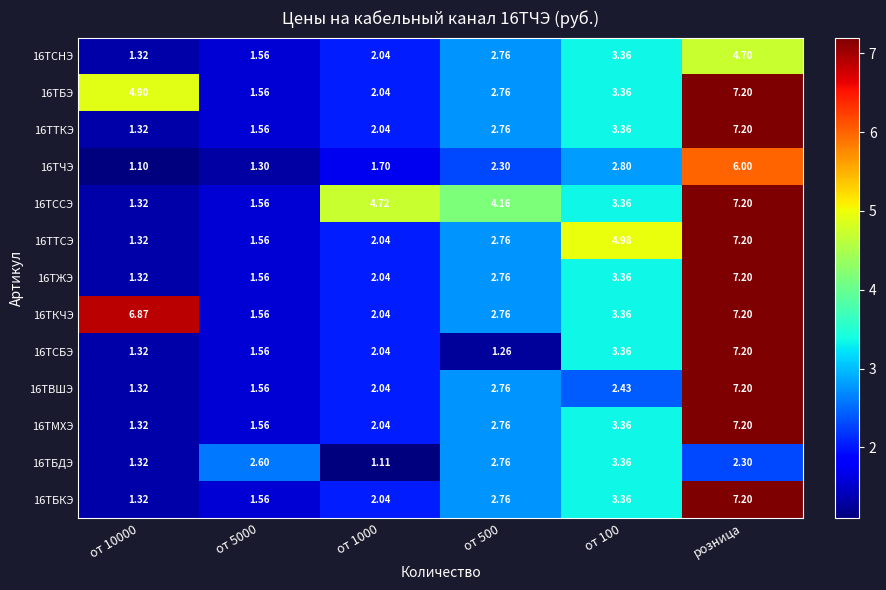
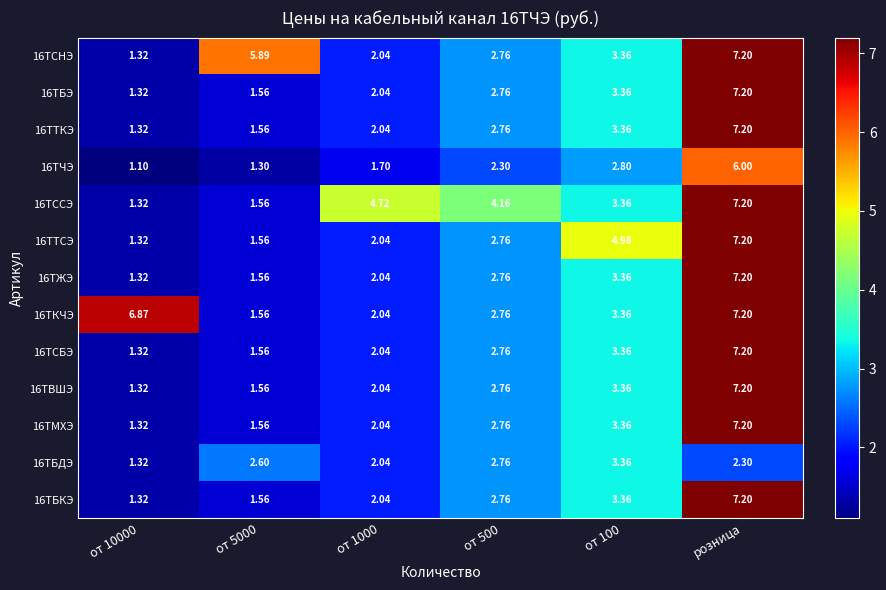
  {
    "16ТСНЭ": {
      "от 10000": 1.32,
-     "от 5000": 1.56,
+     "от 5000": 5.89,
      "от 1000": 2.04,
      "от 500": 2.76,
      "от 100": 3.36,
-     "розница": 4.70
+     "розница": 7.20
    },
    "16ТБЭ": {
-     "от 10000": 4.90,
+     "от 10000": 1.32,
      "от 5000": 1.56,
      "от 1000": 2.04,
      "от 500": 2.76,
      "от 100": 3.36,
      "розница": 7.20
    },
    "16ТТКЭ": {
      "от 10000": 1.32,
      "от 5000": 1.56,
      "от 1000": 2.04,
      "от 500": 2.76,
      "от 100": 3.36,
      "розница": 7.20
    },
    "16ТЧЭ": {
      "от 10000": 1.10,
      "от 5000": 1.30,
      "от 1000": 1.70,
      "от 500": 2.30,
      "от 100": 2.80,
      "розница": 6.00
    },
    "16ТССЭ": {
      "от 10000": 1.32,
      "от 5000": 1.56,
      "от 1000": 4.72,
      "от 500": 4.16,
      "от 100": 3.36,
      "розница": 7.20
    },
    "16ТТСЭ": {
      "от 10000": 1.32,
      "от 5000": 1.56,
      "от 1000": 2.04,
      "от 500": 2.76,
      "от 100": 4.98,
      "розница": 7.20
    },
    "16ТЖЭ": {
      "от 10000": 1.32,
      "от 5000": 1.56,
      "от 1000": 2.04,
      "от 500": 2.76,
      "от 100": 3.36,
      "розница": 7.20
    },
    "16ТКЧЭ": {
      "от 10000": 6.87,
      "от 5000": 1.56,
      "от 1000": 2.04,
      "от 500": 2.76,
      "от 100": 3.36,
      "розница": 7.20
    },
    "16ТСБЭ": {
      "от 10000": 1.32,
      "от 5000": 1.56,
      "от 1000": 2.04,
-     "от 500": 1.26,
+     "от 500": 2.76,
      "от 100": 3.36,
      "розница": 7.20
    },
    "16ТВШЭ": {
      "от 10000": 1.32,
      "от 5000": 1.56,
      "от 1000": 2.04,
      "от 500": 2.76,
-     "от 100": 2.43,
+     "от 100": 3.36,
      "розница": 7.20
    },
    "16ТМХЭ": {
      "от 10000": 1.32,
      "от 5000": 1.56,
      "от 1000": 2.04,
      "от 500": 2.76,
      "от 100": 3.36,
      "розница": 7.20
    },
    "16ТБДЭ": {
      "от 10000": 1.32,
      "от 5000": 2.60,
-     "от 1000": 1.11,
+     "от 1000": 2.04,
      "от 500": 2.76,
      "от 100": 3.36,
      "розница": 2.30
    },
    "16ТБКЭ": {
      "от 10000": 1.32,
      "от 5000": 1.56,
      "от 1000": 2.04,
      "от 500": 2.76,
      "от 100": 3.36,
      "розница": 7.20
    }
  }
